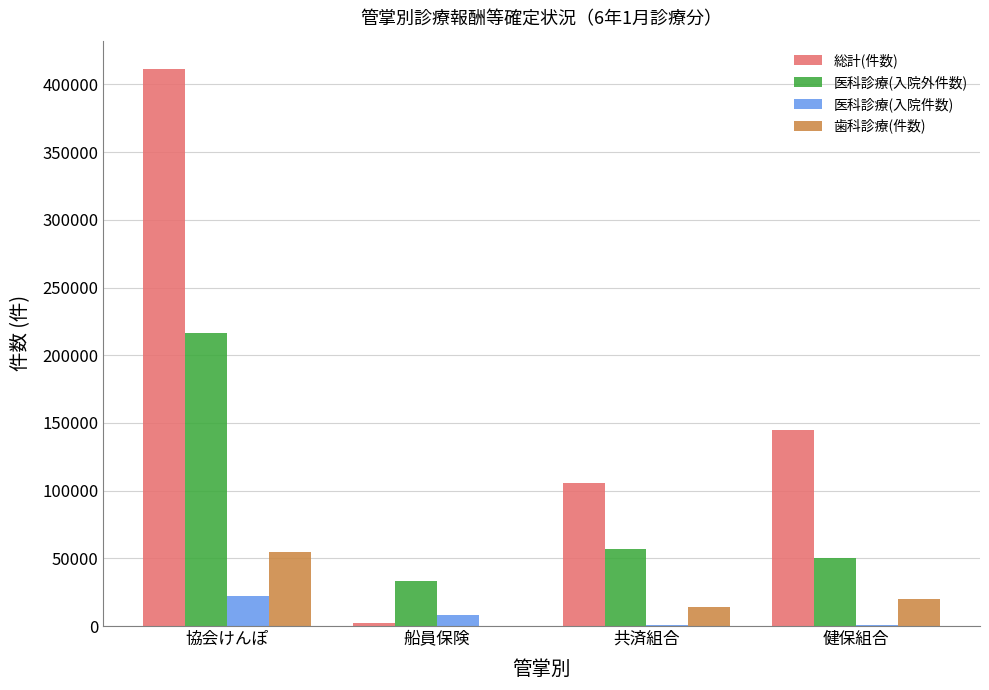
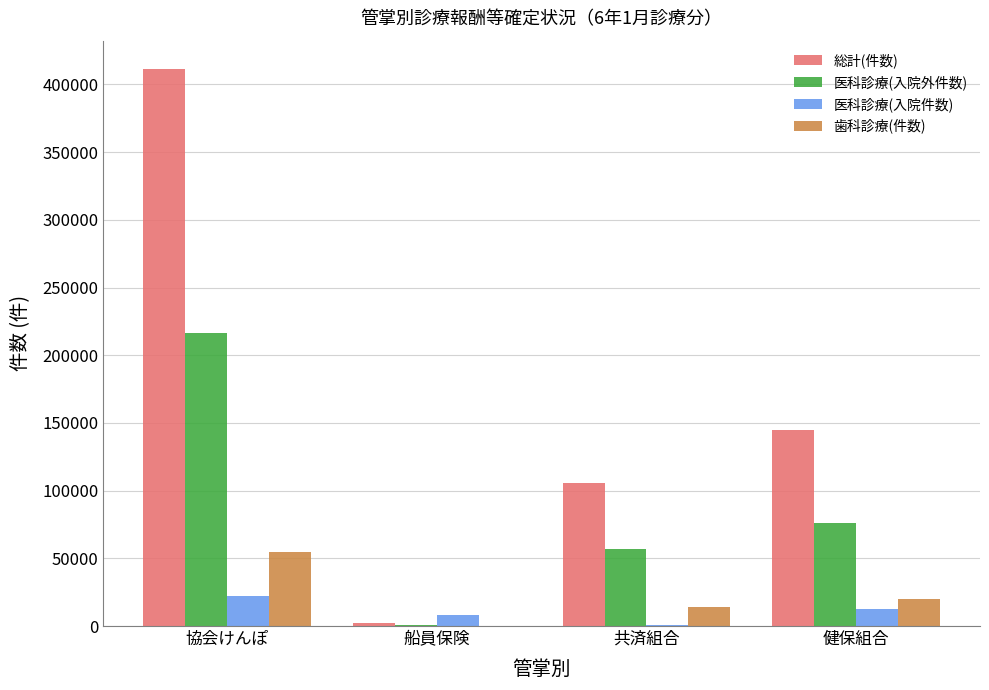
  {
    "医科診療(入院外件数)": {
      "協会けんぽ": 217000,
-     "船員保険": 34000,
+     "船員保険": 1000,
      "共済組合": 57000,
-     "健保組合": 50000
+     "健保組合": 76000
    },
    "医科診療(入院件数)": {
      "協会けんぽ": 22000,
      "船員保険": 8000,
-     "健保組合": 1000
+     "健保組合": 13000
    }
  }
